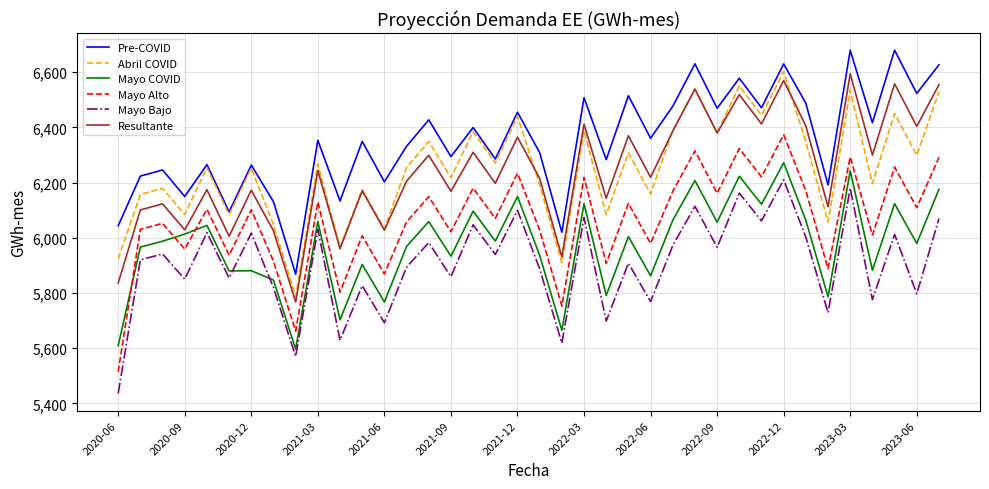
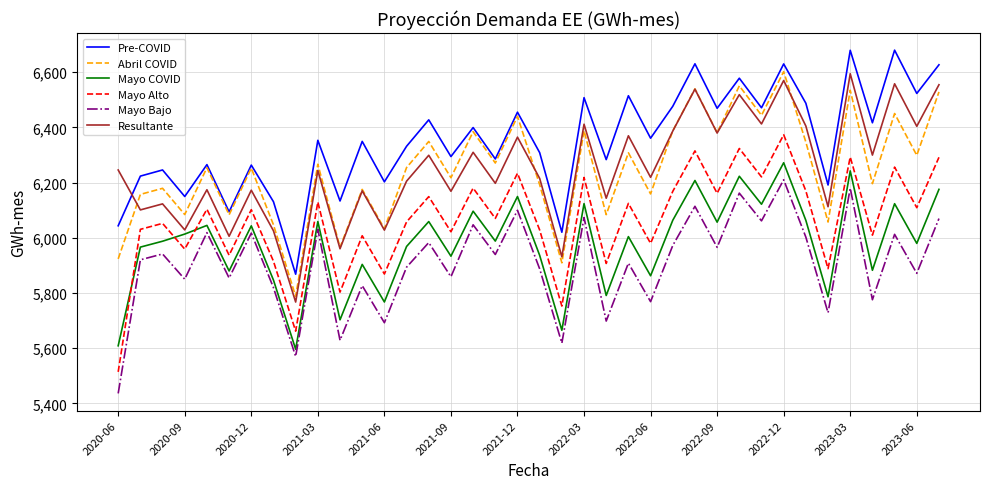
  {
    "Pre-COVID": {
      "2020-06": "6,040",
      "2020-09": "6,150",
      "2020-12": "6,260",
      "2021-03": "6,350",
      "2021-06": "6,200",
      "2021-09": "6,290",
      "2021-12": "6,460",
      "2022-03": "6,510",
      "2022-06": "6,360",
      "2022-09": "6,470",
      "2022-12": "6,630",
      "2023-03": "6,680",
      "2023-06": "6,520"
    },
    "Abril COVID": {
      "2020-06": "5,920",
      "2020-09": "6,080",
      "2020-12": "6,250",
      "2021-03": "6,270",
      "2021-09": "6,220",
      "2021-12": "6,440",
      "2022-03": "6,390",
      "2022-06": "6,160",
      "2022-12": "6,600",
      "2023-03": "6,530",
      "2023-06": "6,300"
    },
    "Mayo COVID": {
      "2020-06": "5,610",
      "2020-09": "6,010",
-     "2020-12": "5,880",
+     "2020-12": "6,040",
      "2021-03": "6,060",
      "2021-06": "5,770",
      "2021-09": "5,930",
      "2021-12": "6,150",
      "2022-03": "6,120",
      "2022-06": "5,860",
      "2022-09": "6,060",
      "2022-12": "6,270",
      "2023-03": "6,240",
      "2023-06": "5,980"
    },
    "Mayo Alto": {
      "2020-06": "5,510",
      "2020-09": "5,960",
      "2020-12": "6,100",
      "2021-03": "6,130",
      "2021-06": "5,870",
      "2021-09": "6,020",
      "2021-12": "6,230",
      "2022-03": "6,220",
      "2022-06": "5,980",
      "2022-09": "6,160",
      "2022-12": "6,370",
      "2023-03": "6,290",
      "2023-06": "6,110"
    },
    "Mayo Bajo": {
      "2020-06": "5,440",
      "2020-09": "5,850",
      "2020-12": "6,020",
      "2021-03": "6,030",
      "2021-06": "5,690",
      "2021-09": "5,860",
      "2021-12": "6,100",
      "2022-03": "6,070",
      "2022-06": "5,770",
      "2022-09": "5,970",
      "2022-12": "6,210",
      "2023-03": "6,180",
-     "2023-06": "5,800"
+     "2023-06": "5,870"
    },
    "Resultante": {
-     "2020-06": "5,840",
+     "2020-06": "6,250",
      "2020-09": "6,030",
      "2020-12": "6,170",
      "2021-03": "6,240",
      "2021-09": "6,170",
      "2021-12": "6,360",
      "2022-03": "6,410",
      "2022-06": "6,220",
      "2022-12": "6,570",
      "2023-03": "6,590",
      "2023-06": "6,400"
    }
  }
